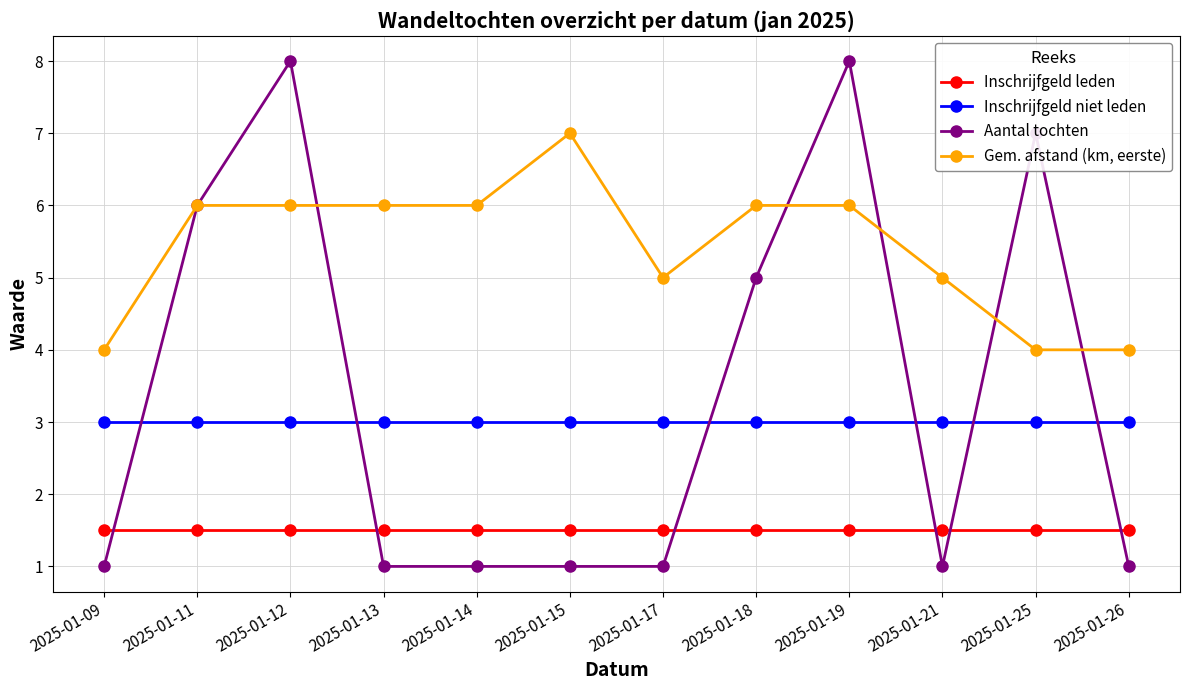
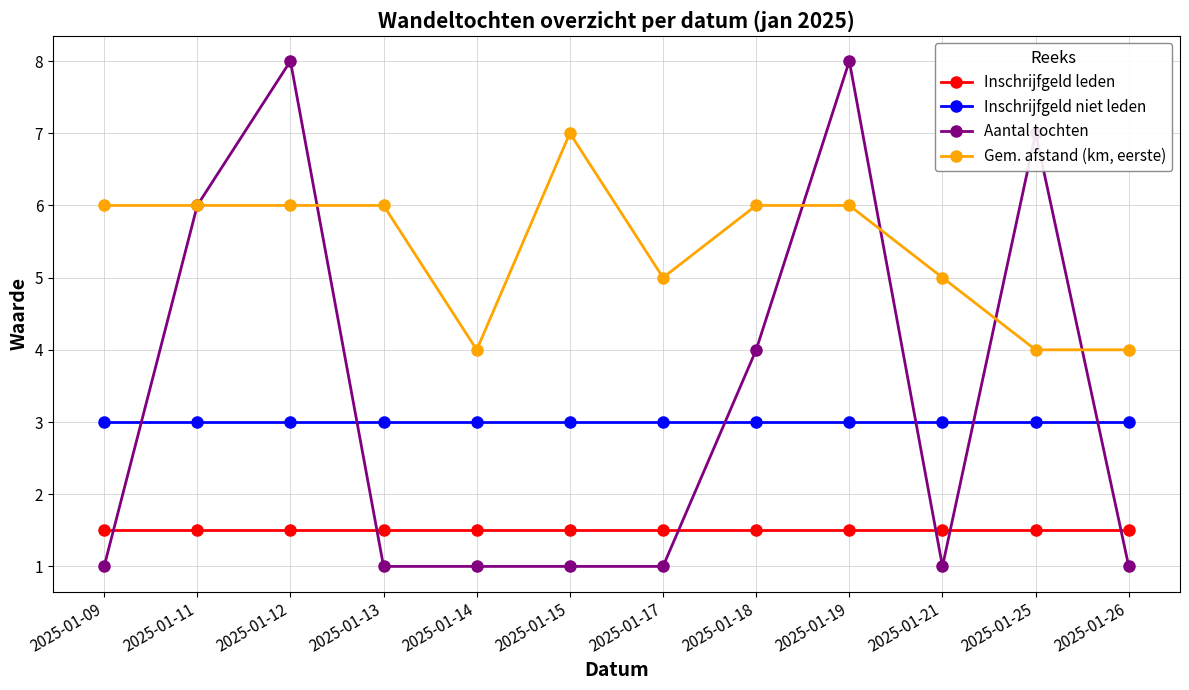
  {
    "Inschrijfgeld leden": {
      "2025-01-09": 1.5,
      "2025-01-11": 1.5,
      "2025-01-12": 1.5,
      "2025-01-13": 1.5,
      "2025-01-14": 1.5,
      "2025-01-15": 1.5,
      "2025-01-17": 1.5,
      "2025-01-18": 1.5,
      "2025-01-19": 1.5,
      "2025-01-21": 1.5,
      "2025-01-25": 1.5,
      "2025-01-26": 1.5
    },
    "Inschrijfgeld niet leden": {
      "2025-01-09": 3,
      "2025-01-11": 3,
      "2025-01-12": 3,
      "2025-01-13": 3,
      "2025-01-14": 3,
      "2025-01-15": 3,
      "2025-01-17": 3,
      "2025-01-18": 3,
      "2025-01-19": 3,
      "2025-01-21": 3,
      "2025-01-25": 3,
      "2025-01-26": 3
    },
    "Aantal tochten": {
      "2025-01-09": 1,
      "2025-01-12": 8,
      "2025-01-13": 1,
      "2025-01-14": 1,
      "2025-01-15": 1,
      "2025-01-17": 1,
-     "2025-01-18": 5,
+     "2025-01-18": 4,
      "2025-01-19": 8,
      "2025-01-21": 1,
      "2025-01-26": 1
    },
    "Gem. afstand (km, eerste)": {
-     "2025-01-09": 4,
+     "2025-01-09": 6,
      "2025-01-12": 6,
      "2025-01-13": 6,
-     "2025-01-14": 6,
+     "2025-01-14": 4,
      "2025-01-15": 7,
      "2025-01-17": 5,
      "2025-01-18": 6,
      "2025-01-19": 6,
      "2025-01-21": 5,
      "2025-01-25": 4,
      "2025-01-26": 4
    }
  }
